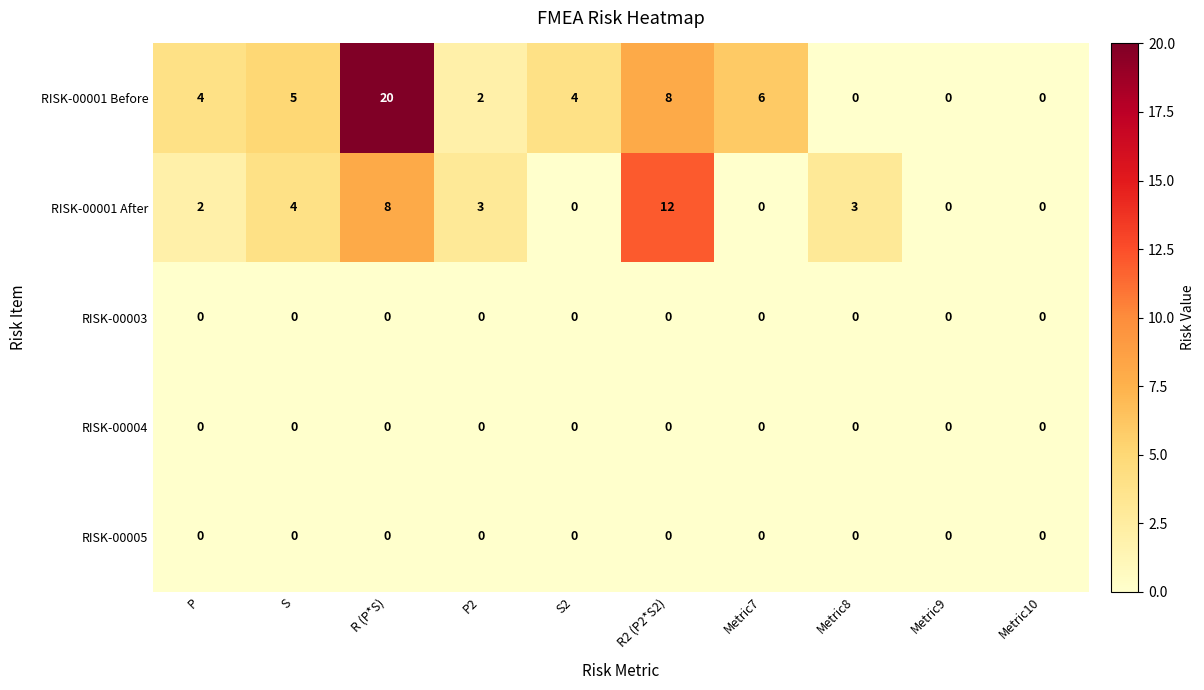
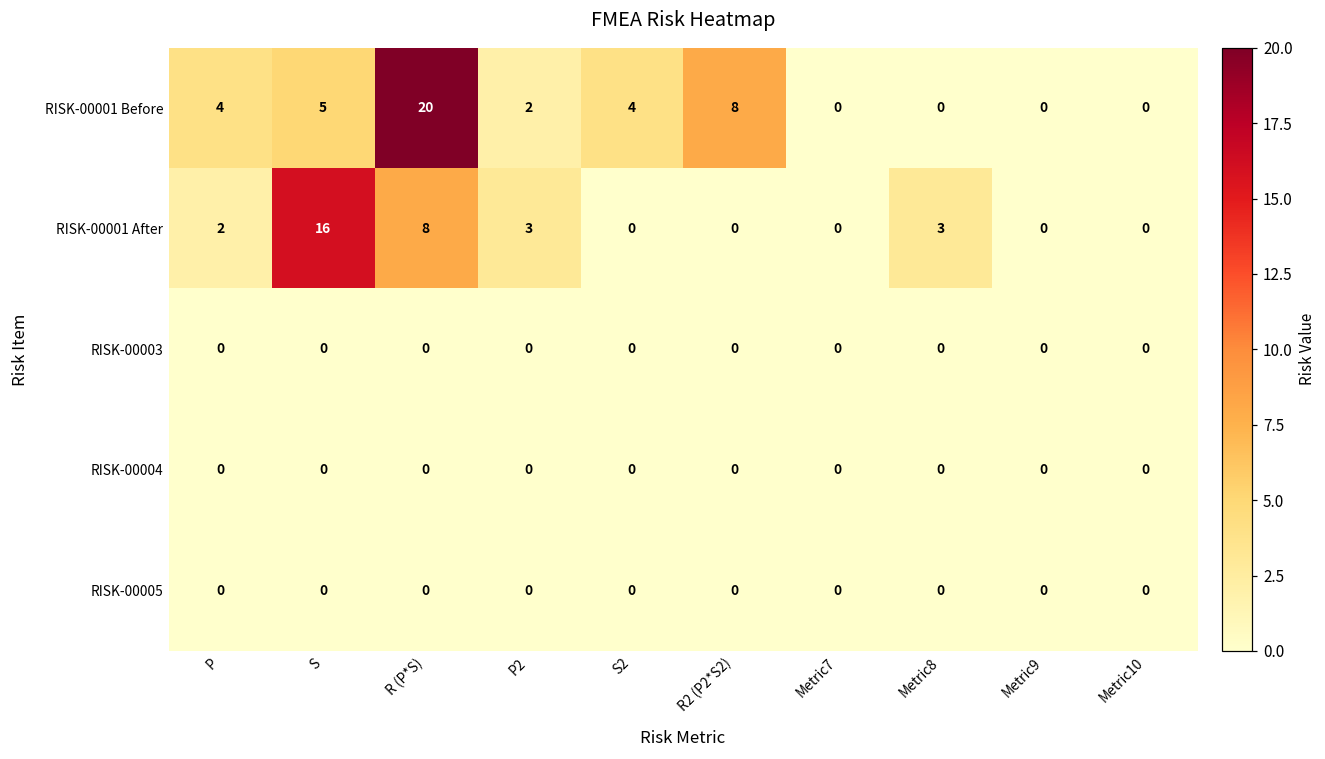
  {
    "RISK-00001 Before": {
      "P": 4,
      "S": 5,
      "R (P*S)": 20,
      "P2": 2,
      "S2": 4,
      "R2 (P2*S2)": 8,
-     "Metric7": 6,
+     "Metric7": 0,
      "Metric8": 0,
      "Metric9": 0,
      "Metric10": 0
    },
    "RISK-00001 After": {
      "P": 2,
-     "S": 4,
+     "S": 16,
      "R (P*S)": 8,
      "P2": 3,
      "S2": 0,
-     "R2 (P2*S2)": 12,
+     "R2 (P2*S2)": 0,
      "Metric7": 0,
      "Metric8": 3,
      "Metric9": 0,
      "Metric10": 0
    },
    "RISK-00003": {
      "P": 0,
      "S": 0,
      "R (P*S)": 0,
      "P2": 0,
      "S2": 0,
      "R2 (P2*S2)": 0,
      "Metric7": 0,
      "Metric8": 0,
      "Metric9": 0,
      "Metric10": 0
    },
    "RISK-00004": {
      "P": 0,
      "S": 0,
      "R (P*S)": 0,
      "P2": 0,
      "S2": 0,
      "R2 (P2*S2)": 0,
      "Metric7": 0,
      "Metric8": 0,
      "Metric9": 0,
      "Metric10": 0
    },
    "RISK-00005": {
      "P": 0,
      "S": 0,
      "R (P*S)": 0,
      "P2": 0,
      "S2": 0,
      "R2 (P2*S2)": 0,
      "Metric7": 0,
      "Metric8": 0,
      "Metric9": 0,
      "Metric10": 0
    }
  }
